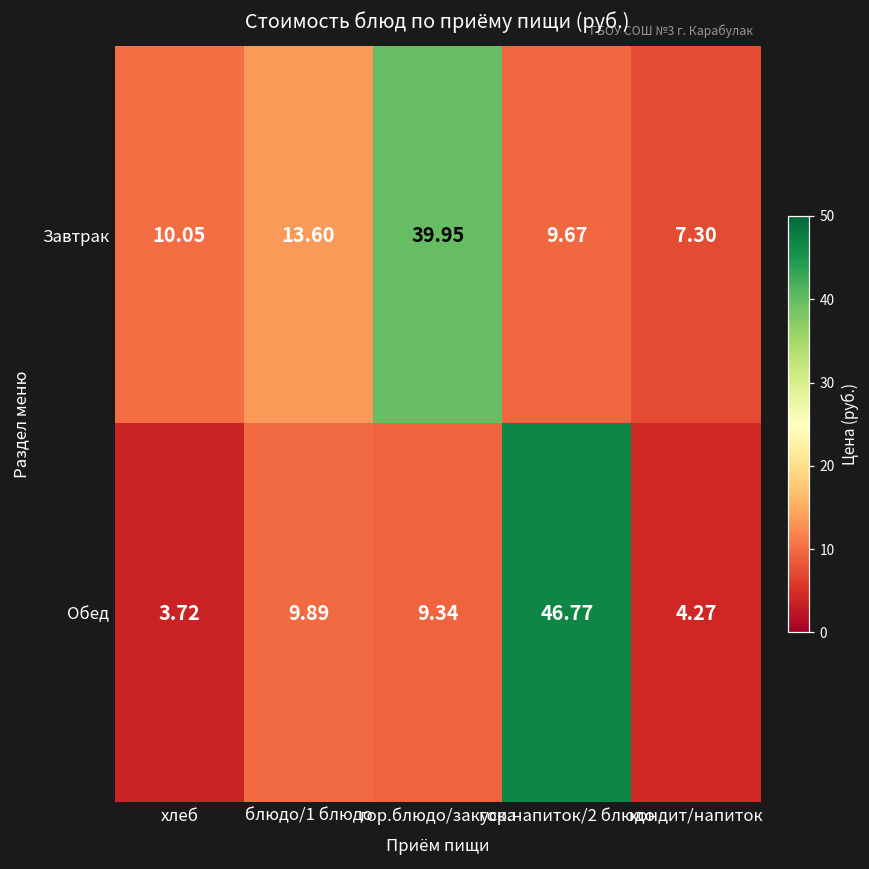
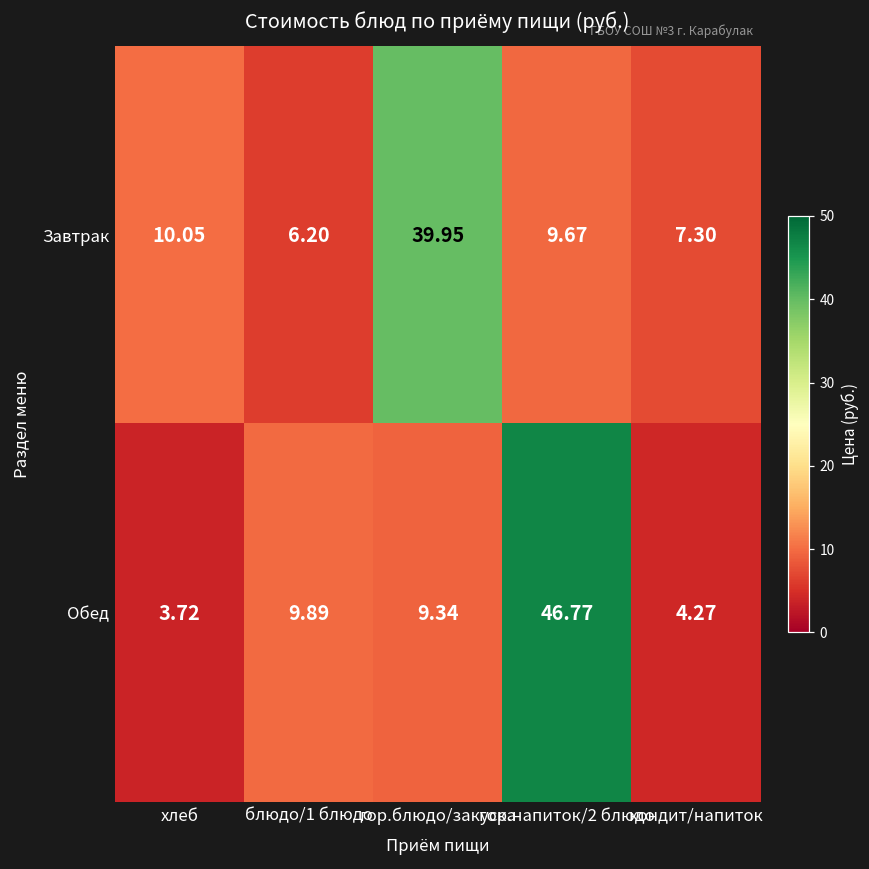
  {
    "Завтрак": {
      "хлеб": 10.05,
-     "блюдо/1 блюдо": 13.60
+     "блюдо/1 блюдо": 6.20
    },
    "Обед": {
      "хлеб": 3.72,
      "блюдо/1 блюдо": 9.89
    }
  }
